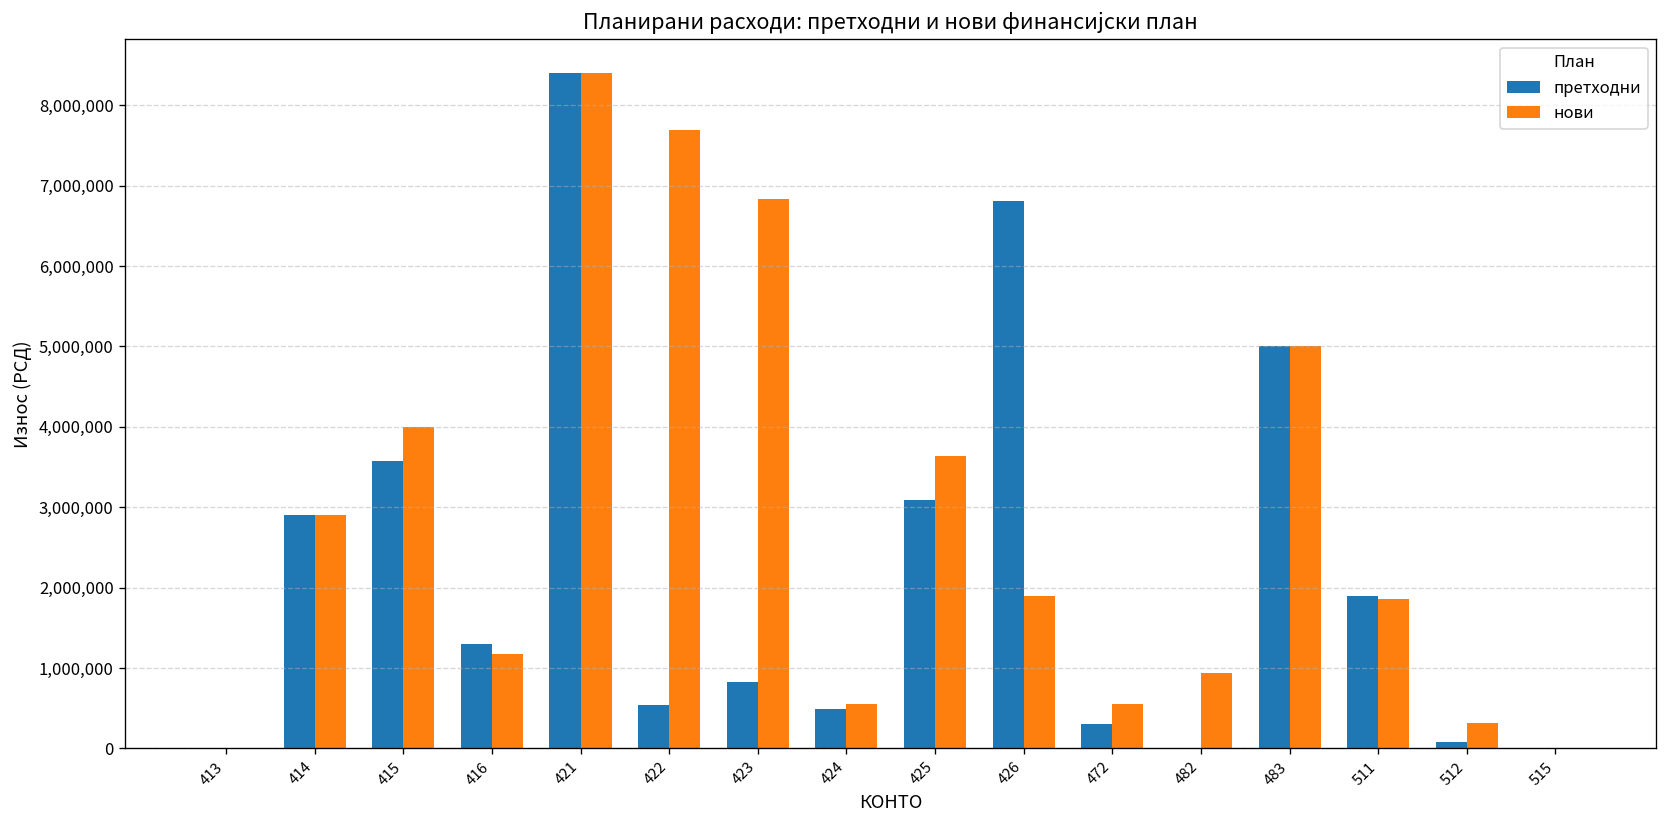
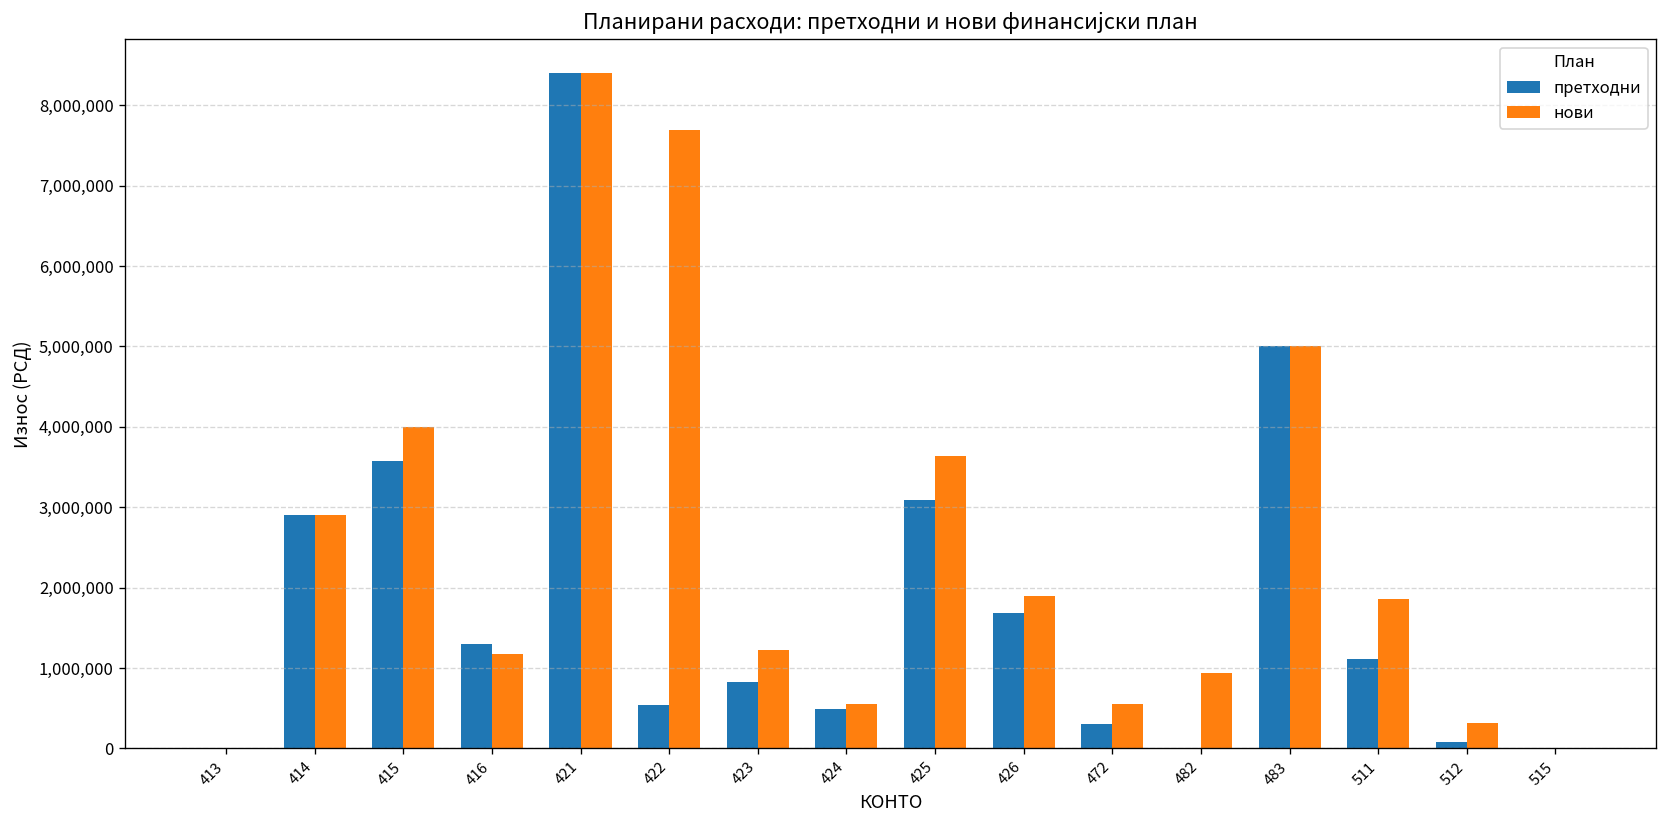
  {
    "претходни": {
      "413": "0",
      "414": "2,900,000",
      "415": "3,600,000",
      "416": "1,300,000",
      "421": "8,400,000",
      "422": "500,000",
      "423": "800,000",
      "424": "500,000",
      "425": "3,100,000",
-     "426": "6,800,000",
+     "426": "1,700,000",
      "472": "300,000",
      "482": "0",
      "483": "5,000,000",
-     "511": "1,900,000",
+     "511": "1,100,000",
      "512": "100,000",
      "515": "0"
    },
    "нови": {
      "413": "0",
      "414": "2,900,000",
      "415": "4,000,000",
      "416": "1,200,000",
      "421": "8,400,000",
      "422": "7,700,000",
-     "423": "6,800,000",
+     "423": "1,200,000",
      "424": "600,000",
      "425": "3,600,000",
      "426": "1,900,000",
      "472": "600,000",
      "482": "900,000",
      "483": "5,000,000",
      "511": "1,900,000",
      "512": "300,000",
      "515": "0"
    }
  }
